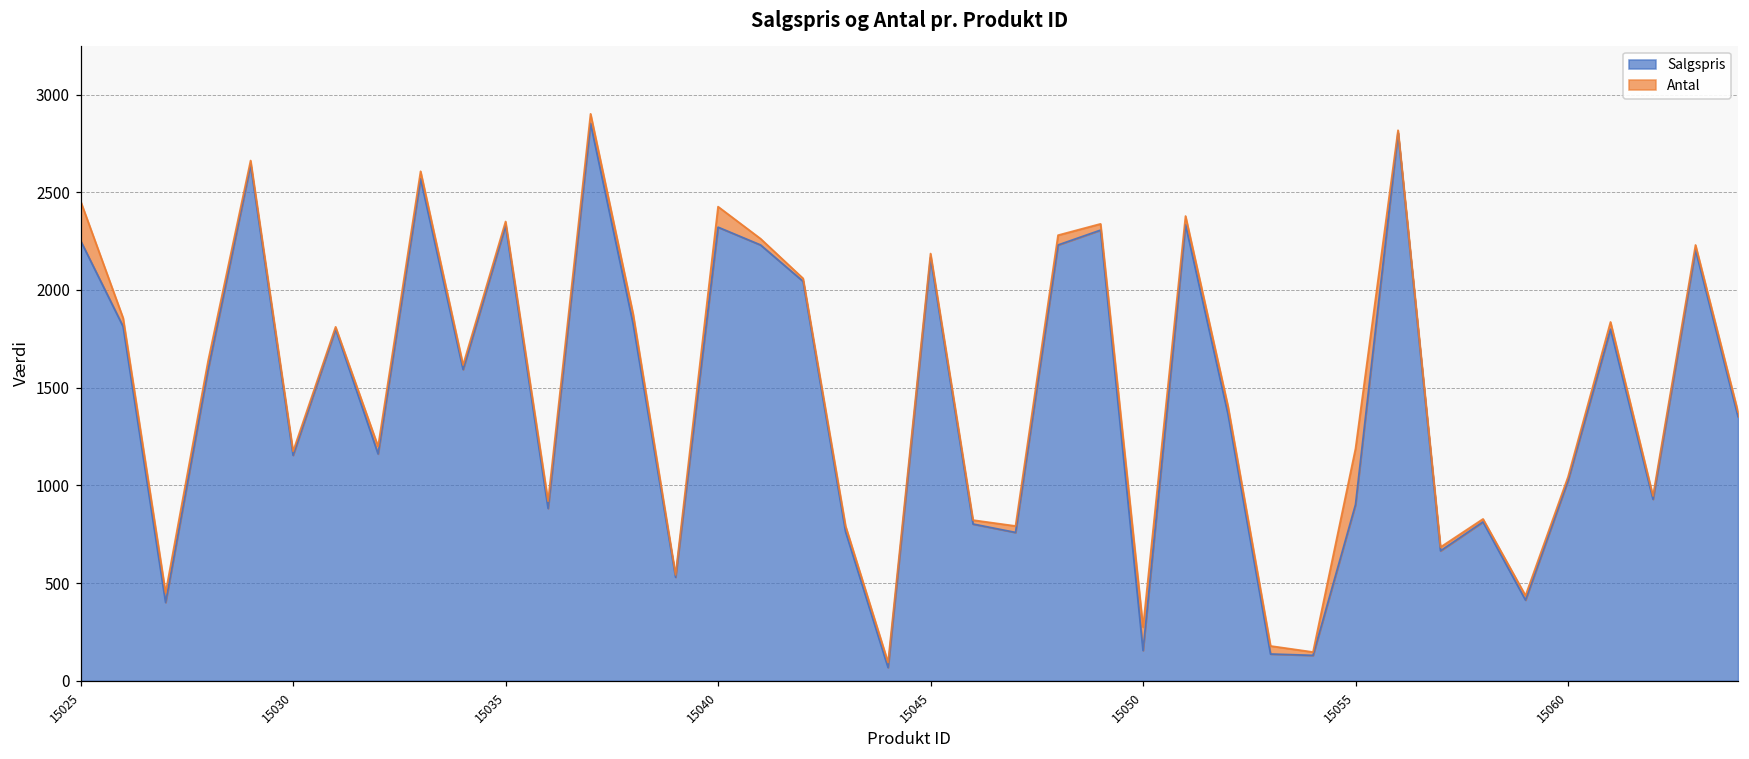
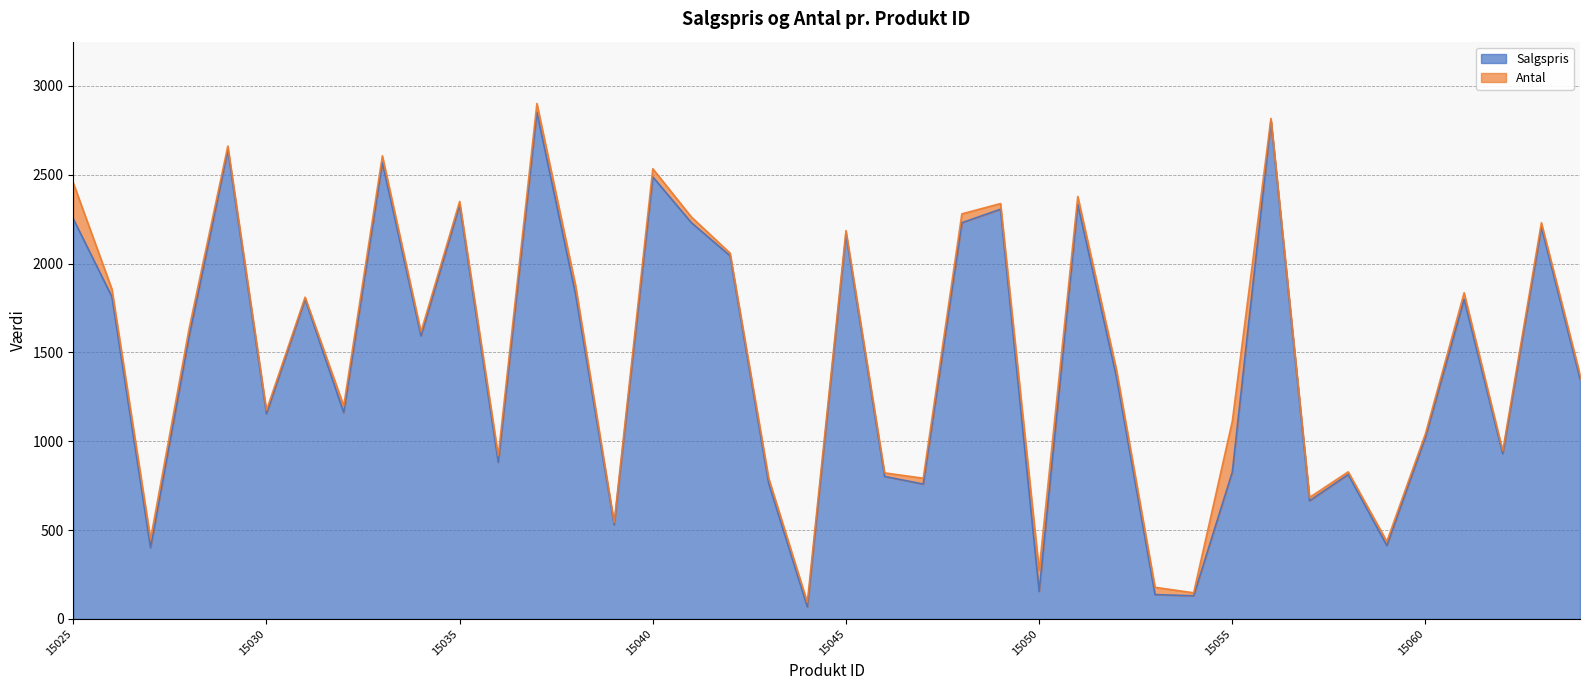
  {
    "Salgspris": {
      "15025": 2250,
      "15030": 1150,
      "15035": 2330,
-     "15040": 2320,
+     "15040": 2490,
      "15045": 2170,
      "15050": 160,
-     "15055": 900,
+     "15055": 830,
      "15060": 1020
    },
    "Antal": {
      "15025": 200,
      "15030": 20,
      "15035": 20,
-     "15040": 110,
+     "15040": 50,
      "15045": 20,
      "15050": 120,
      "15055": 290,
      "15060": 20
    }
  }
